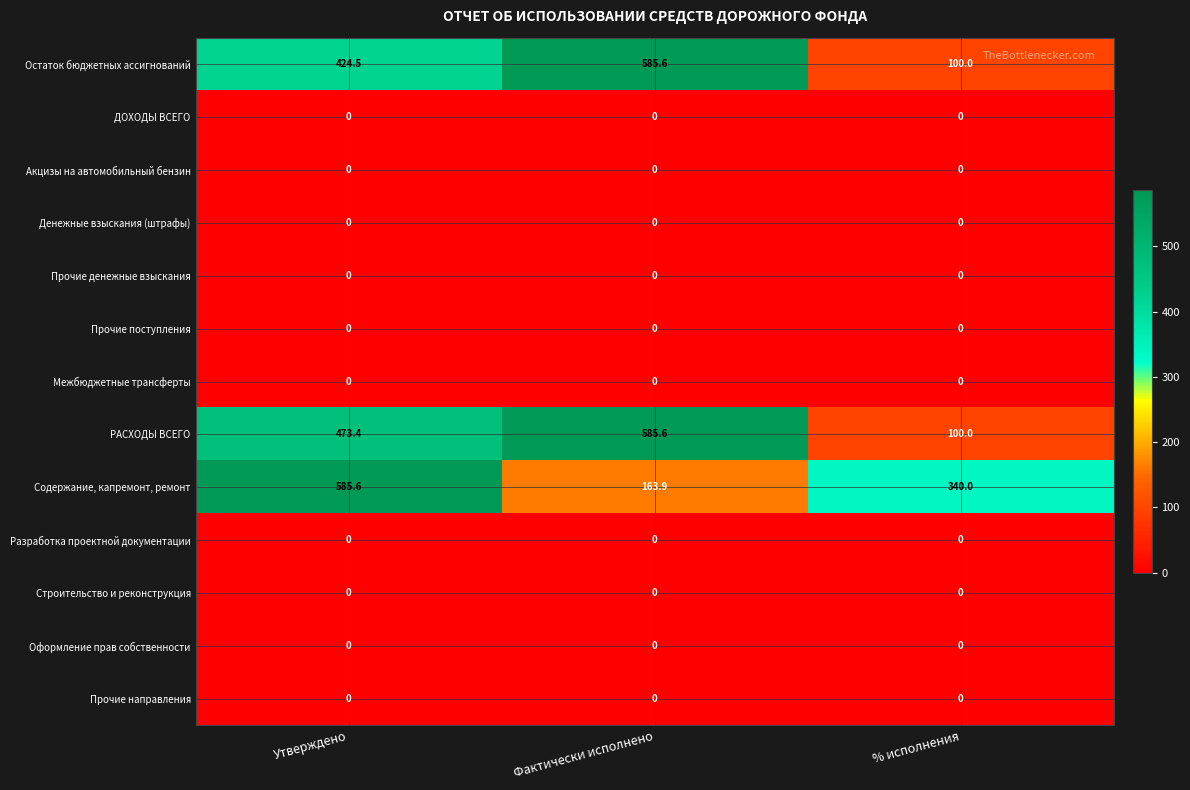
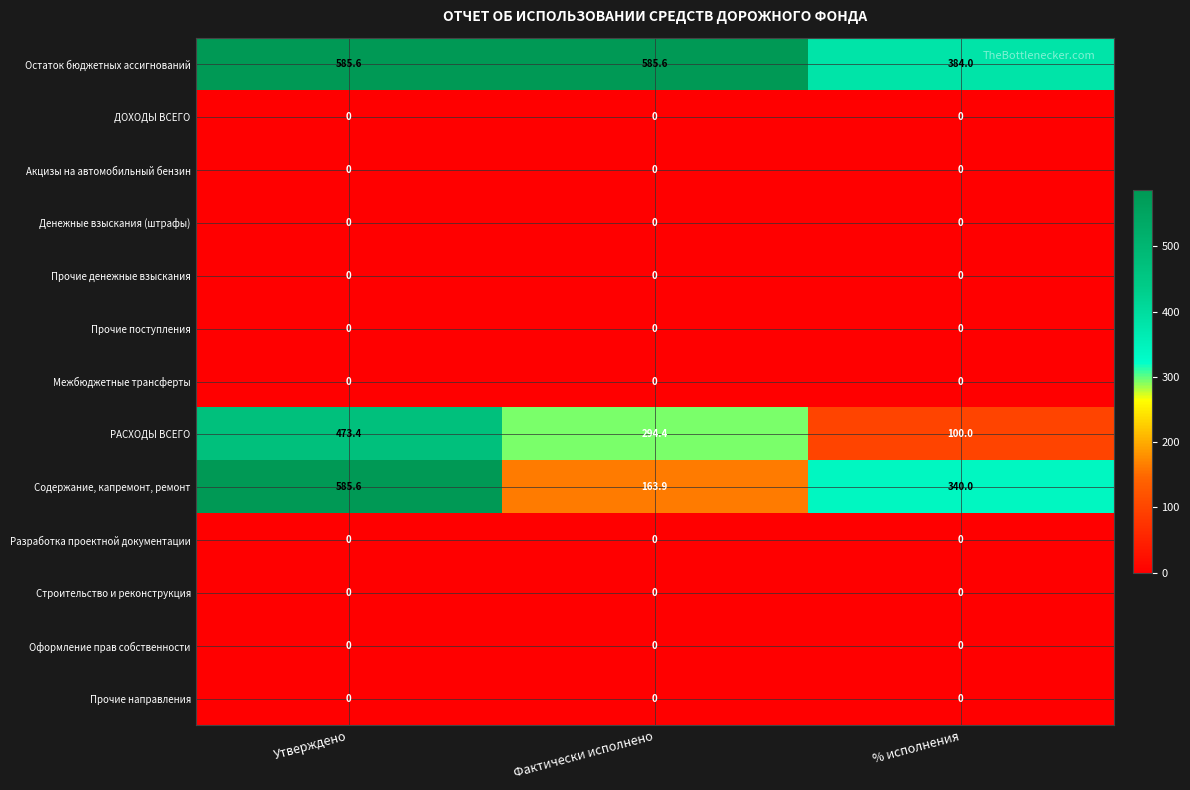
  {
    "Остаток бюджетных ассигнований": {
-     "Утверждено": 424.5,
+     "Утверждено": 585.6,
      "Фактически исполнено": 585.6,
-     "% исполнения": 100.0
+     "% исполнения": 384.0
    },
    "ДОХОДЫ ВСЕГО": {
      "Утверждено": 0,
      "Фактически исполнено": 0,
      "% исполнения": 0
    },
    "Акцизы на автомобильный бензин": {
      "Утверждено": 0,
      "Фактически исполнено": 0,
      "% исполнения": 0
    },
    "Денежные взыскания (штрафы)": {
      "Утверждено": 0,
      "Фактически исполнено": 0,
      "% исполнения": 0
    },
    "Прочие денежные взыскания": {
      "Утверждено": 0,
      "Фактически исполнено": 0,
      "% исполнения": 0
    },
    "Прочие поступления": {
      "Утверждено": 0,
      "Фактически исполнено": 0,
      "% исполнения": 0
    },
    "Межбюджетные трансферты": {
      "Утверждено": 0,
      "Фактически исполнено": 0,
      "% исполнения": 0
    },
    "РАСХОДЫ ВСЕГО": {
      "Утверждено": 473.4,
-     "Фактически исполнено": 585.6,
+     "Фактически исполнено": 294.4,
      "% исполнения": 100.0
    },
    "Содержание, капремонт, ремонт": {
      "Утверждено": 585.6,
      "Фактически исполнено": 163.9,
      "% исполнения": 340.0
    },
    "Разработка проектной документации": {
      "Утверждено": 0,
      "Фактически исполнено": 0,
      "% исполнения": 0
    },
    "Строительство и реконструкция": {
      "Утверждено": 0,
      "Фактически исполнено": 0,
      "% исполнения": 0
    },
    "Оформление прав собственности": {
      "Утверждено": 0,
      "Фактически исполнено": 0,
      "% исполнения": 0
    },
    "Прочие направления": {
      "Утверждено": 0,
      "Фактически исполнено": 0,
      "% исполнения": 0
    }
  }
